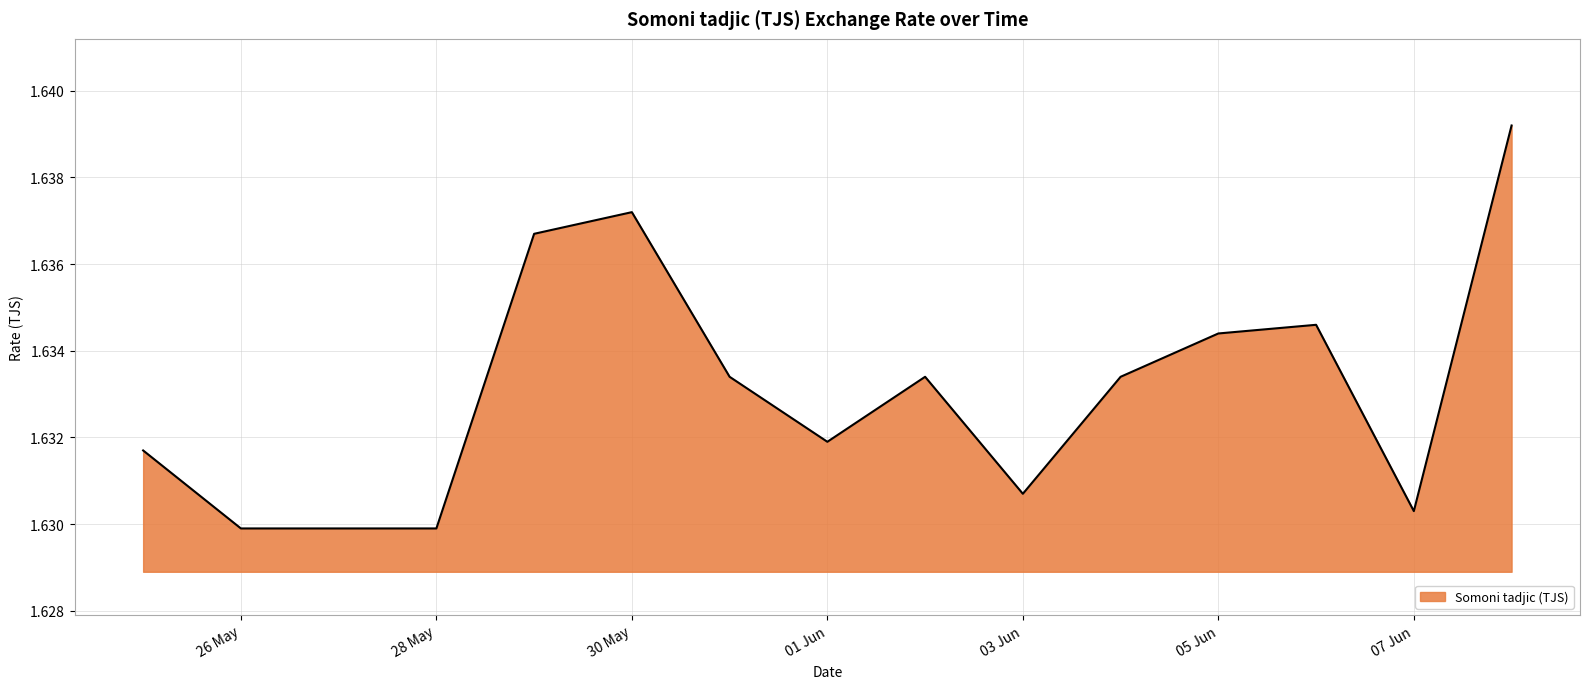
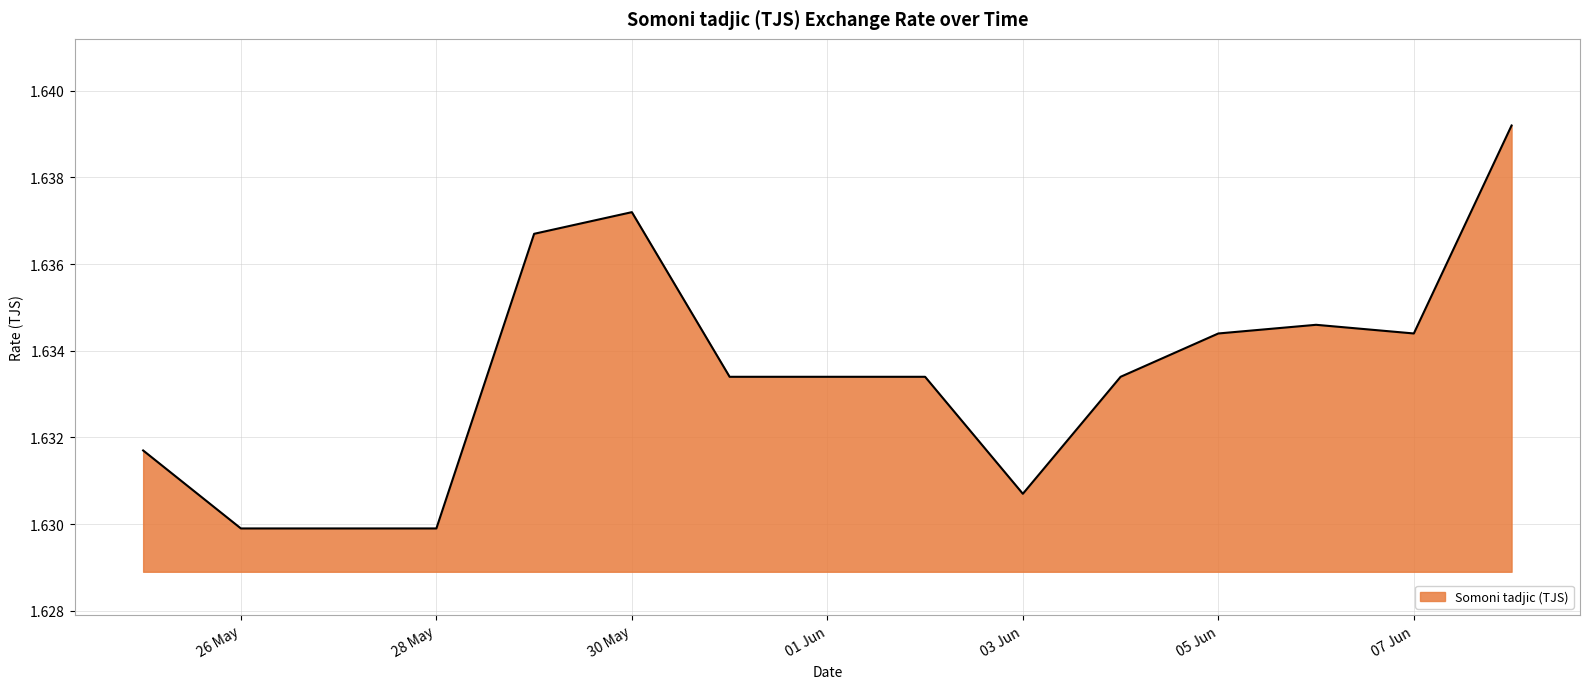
  {
    "26 May": 1.6299,
    "28 May": 1.6299,
    "30 May": 1.6372,
-   "01 Jun": 1.6319,
+   "01 Jun": 1.6334,
    "03 Jun": 1.6307,
    "05 Jun": 1.6344,
-   "07 Jun": 1.6303
+   "07 Jun": 1.6344
  }
